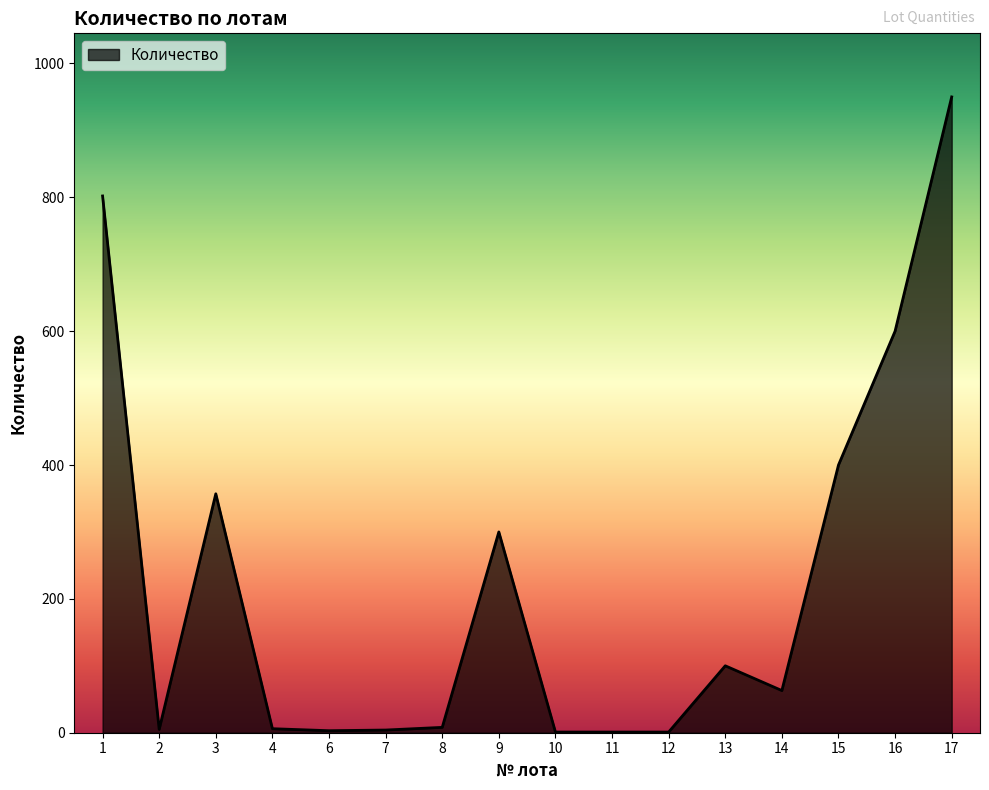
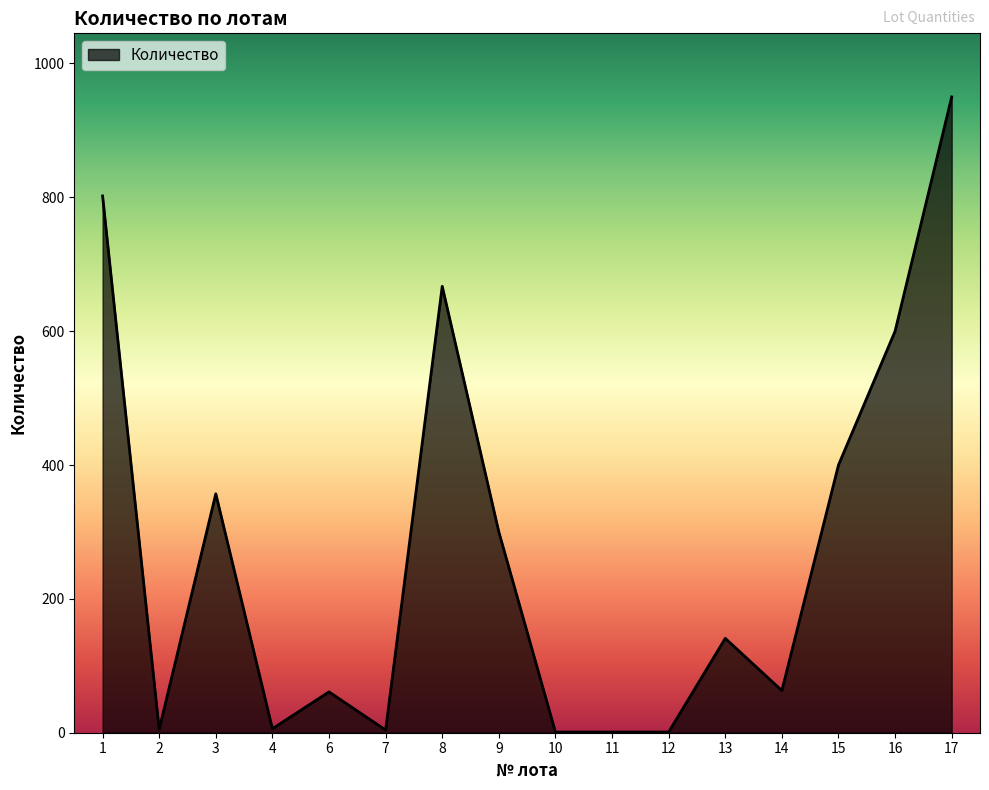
  {
    "1": 800,
    "2": 10,
    "3": 360,
    "4": 10,
-   "6": 0,
+   "6": 60,
    "7": 0,
-   "8": 10,
+   "8": 670,
    "9": 300,
    "10": 0,
    "11": 0,
    "12": 0,
-   "13": 100,
+   "13": 140,
    "14": 60,
    "15": 400,
    "16": 600,
    "17": 950
  }
